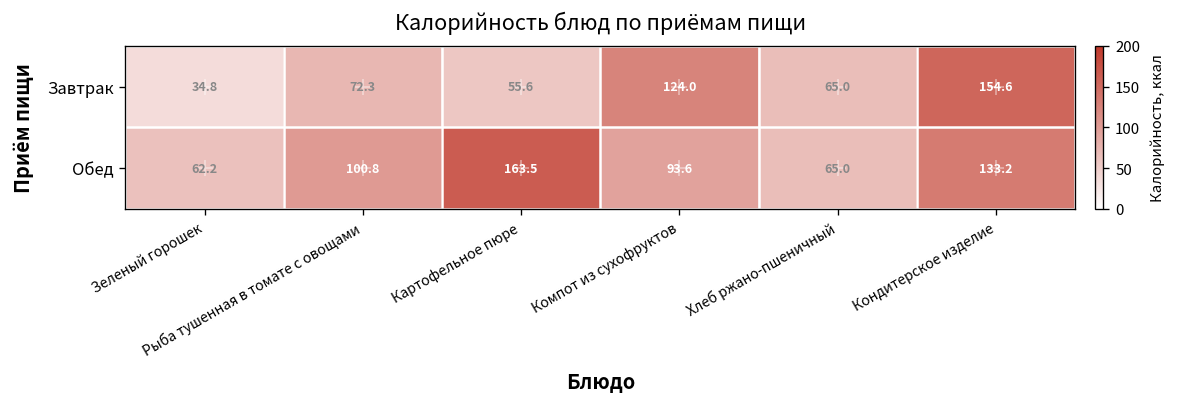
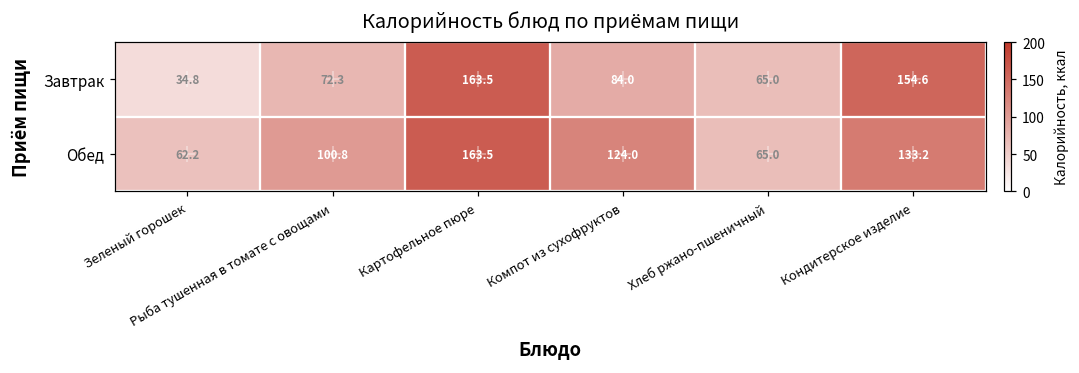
  {
    "Завтрак": {
-     "Картофельное пюре": 55.6,
-     "Компот из сухофруктов": 124.0
+     "Картофельное пюре": 163.5,
+     "Компот из сухофруктов": 84.0
    },
    "Обед": {
-     "Компот из сухофруктов": 93.6
+     "Компот из сухофруктов": 124.0
    }
  }
